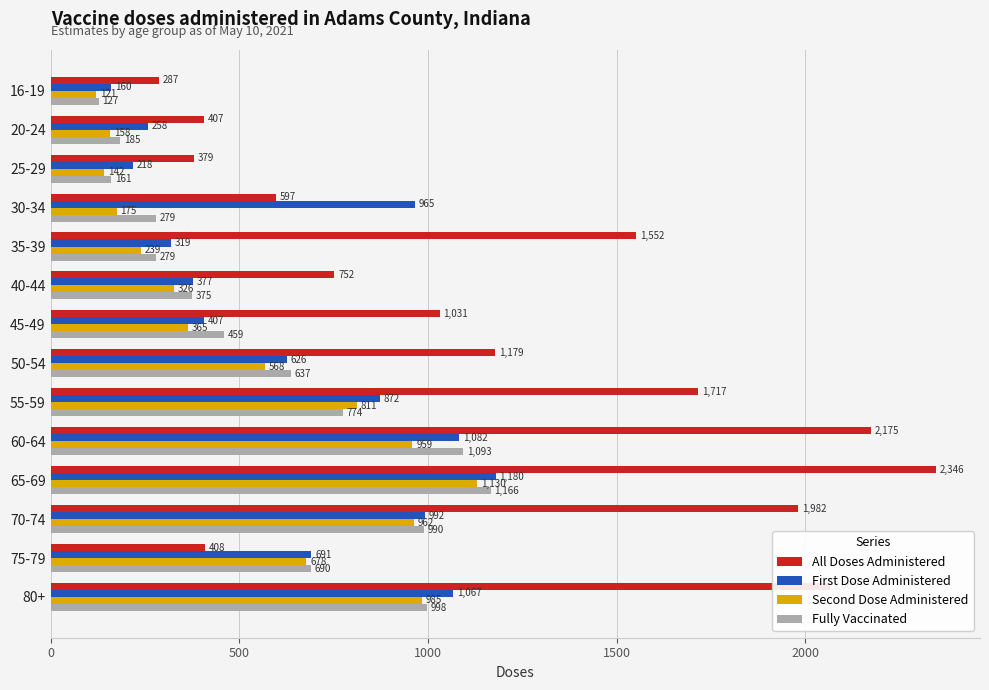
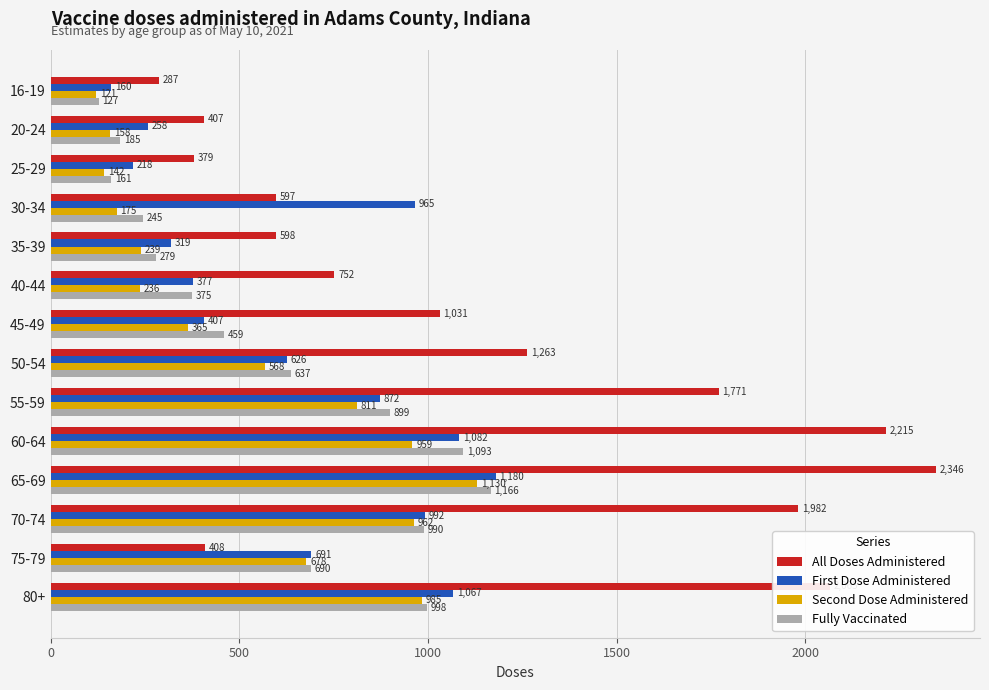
  {
    "All Doses Administered": {
      "16-19": "287",
      "20-24": "407",
      "25-29": "379",
      "30-34": "597",
-     "35-39": "1,552",
+     "35-39": "598",
      "40-44": "752",
      "45-49": "1,031",
-     "50-54": "1,179",
-     "55-59": "1,717",
-     "60-64": "2,175",
+     "50-54": "1,263",
+     "55-59": "1,771",
+     "60-64": "2,215",
      "65-69": "2,346",
      "70-74": "1,982",
      "75-79": "408"
    },
    "First Dose Administered": {
      "16-19": "160",
      "20-24": "258",
      "25-29": "218",
      "30-34": "965",
      "35-39": "319",
      "40-44": "377",
      "45-49": "407",
      "50-54": "626",
      "55-59": "872",
      "60-64": "1,082",
      "65-69": "1,180",
      "70-74": "992",
      "80+": "1,067"
    },
    "Second Dose Administered": {
      "20-24": "158",
      "30-34": "175",
      "35-39": "239",
-     "40-44": "326",
+     "40-44": "236",
      "45-49": "365",
      "50-54": "568",
      "55-59": "811",
      "60-64": "959",
      "65-69": "1,130",
      "70-74": "962"
    },
    "Fully Vaccinated": {
      "20-24": "185",
-     "30-34": "279",
+     "30-34": "245",
      "35-39": "279",
      "40-44": "375",
      "45-49": "459",
      "50-54": "637",
-     "55-59": "774",
+     "55-59": "899",
      "60-64": "1,093",
      "65-69": "1,166",
      "70-74": "990"
    }
  }
